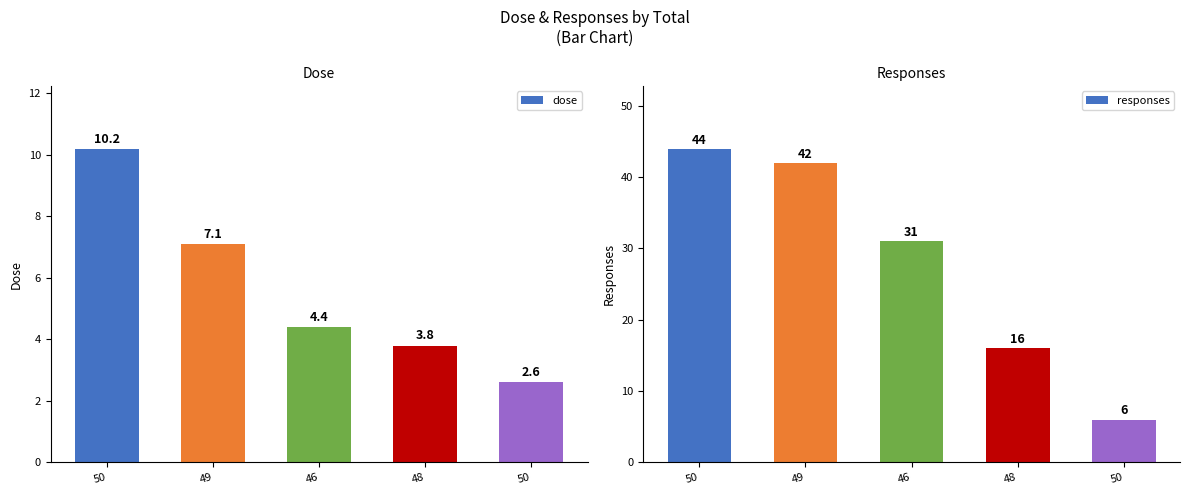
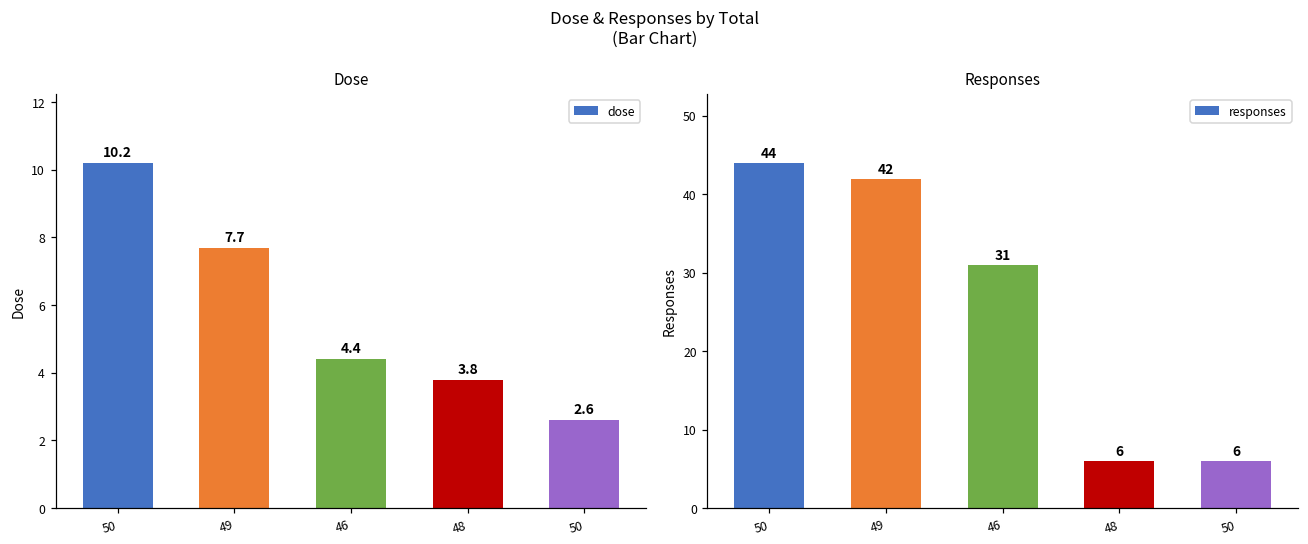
  {
    "Dose": {
-     "49": 7.1,
+     "49": 7.7,
      "46": 4.4,
      "48": 3.8
    },
    "Responses": {
      "49": 42,
      "46": 31,
-     "48": 16
+     "48": 6
    }
  }
